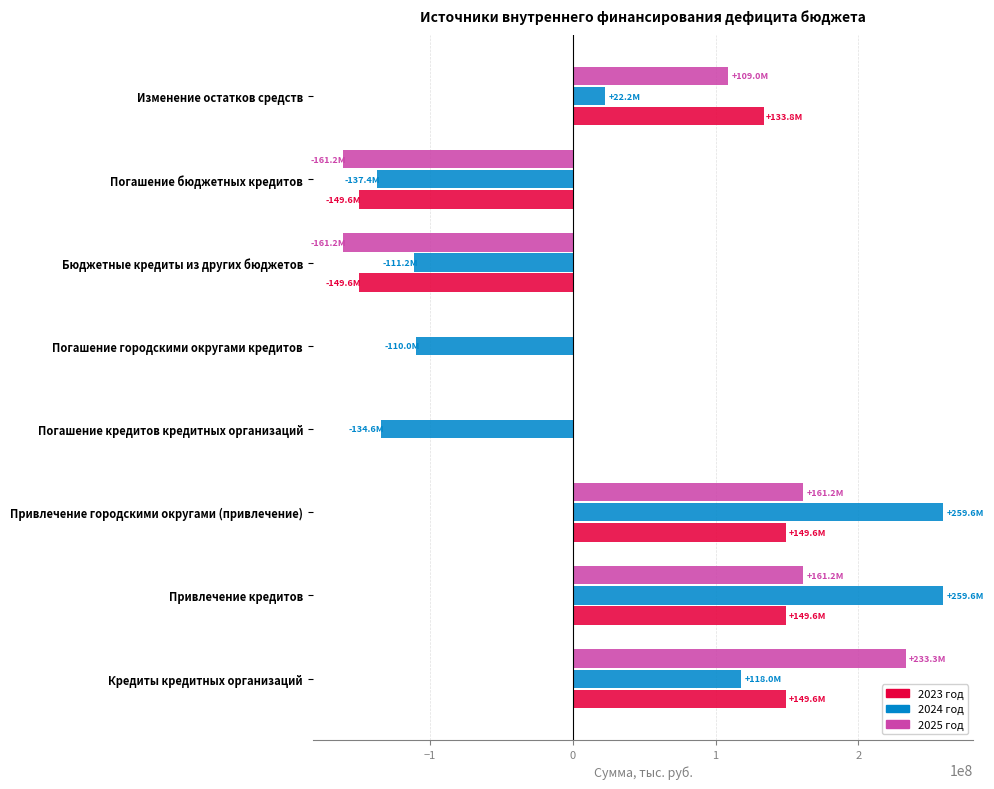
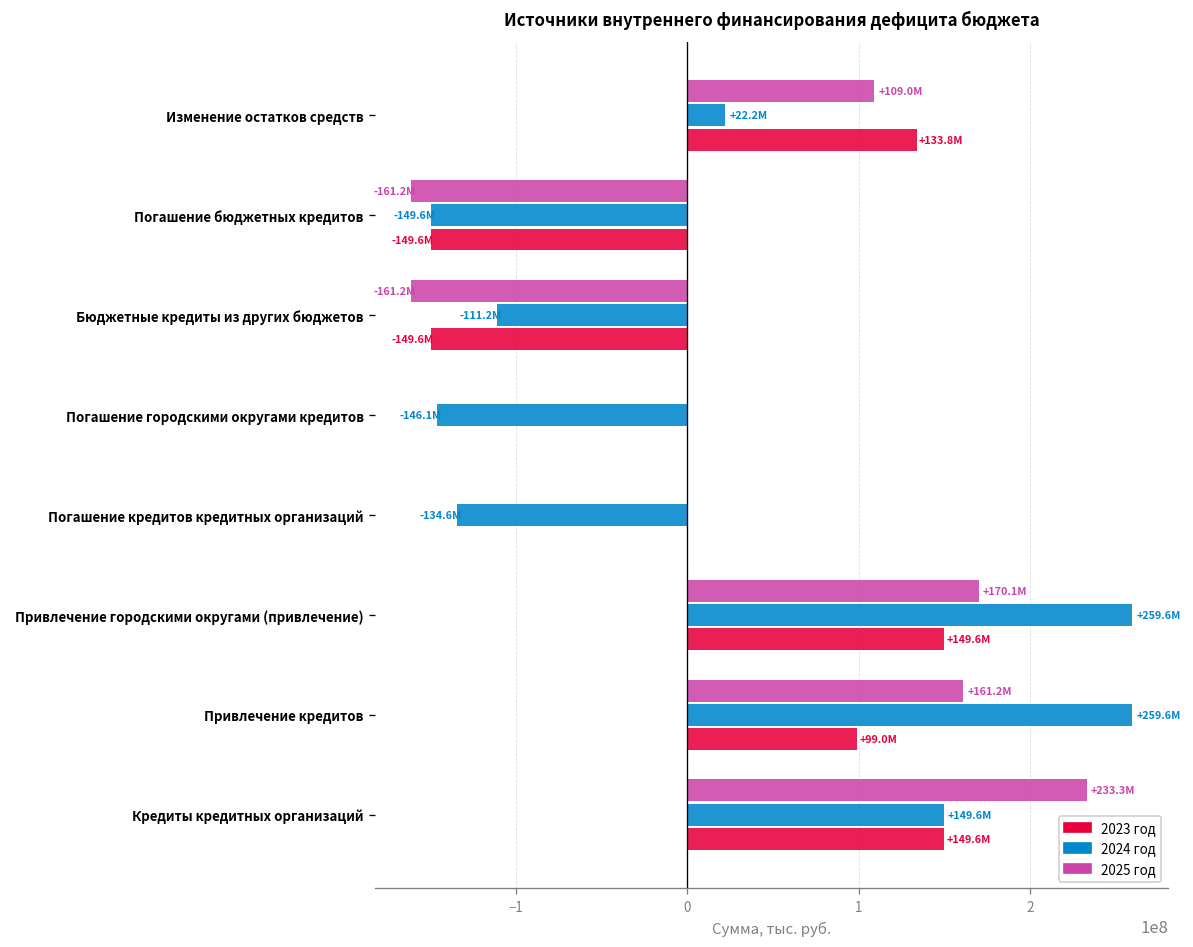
  {
    "2023 год": {
      "Изменение остатков средств": "+133.8M",
      "Погашение бюджетных кредитов": "-149.6M",
      "Бюджетные кредиты из других бюджетов": "-149.6M",
      "Привлечение городскими округами (привлечение)": "+149.6M",
-     "Привлечение кредитов": "+149.6M",
+     "Привлечение кредитов": "+99.0M",
      "Кредиты кредитных организаций": "+149.6M"
    },
    "2024 год": {
      "Изменение остатков средств": "+22.2M",
-     "Погашение бюджетных кредитов": "-137.4M",
+     "Погашение бюджетных кредитов": "-149.6M",
      "Бюджетные кредиты из других бюджетов": "-111.2M",
-     "Погашение городскими округами кредитов": "-110.0M",
+     "Погашение городскими округами кредитов": "-146.1M",
      "Погашение кредитов кредитных организаций": "-134.6M",
      "Привлечение городскими округами (привлечение)": "+259.6M",
      "Привлечение кредитов": "+259.6M",
-     "Кредиты кредитных организаций": "+118.0M"
+     "Кредиты кредитных организаций": "+149.6M"
    },
    "2025 год": {
      "Изменение остатков средств": "+109.0M",
      "Погашение бюджетных кредитов": "-161.2M",
      "Бюджетные кредиты из других бюджетов": "-161.2M",
-     "Привлечение городскими округами (привлечение)": "+161.2M",
+     "Привлечение городскими округами (привлечение)": "+170.1M",
      "Привлечение кредитов": "+161.2M",
      "Кредиты кредитных организаций": "+233.3M"
    }
  }
